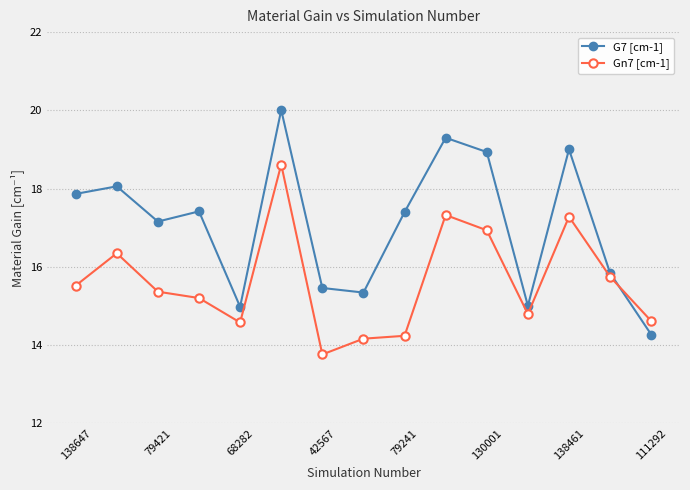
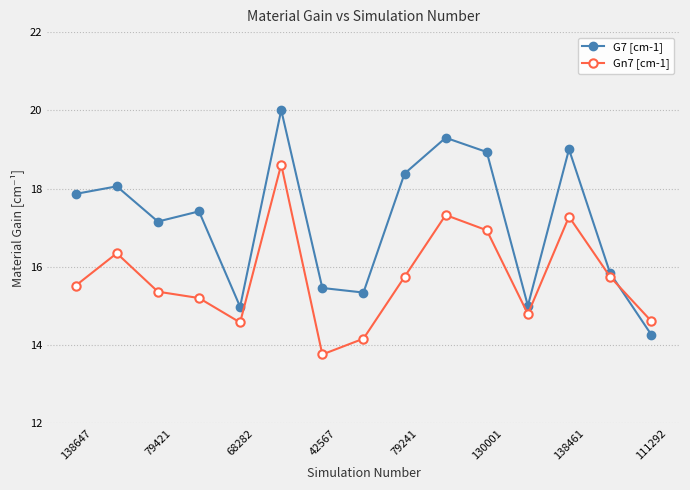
  {
    "G7 [cm-1]": {
      "138647": 17.9,
      "79421": 17.2,
      "68282": 15.0,
      "42567": 15.5,
-     "79241": 17.4,
+     "79241": 18.4,
      "130001": 18.9,
      "138461": 19.0,
      "111292": 14.3
    },
    "Gn7 [cm-1]": {
      "138647": 15.5,
      "79421": 15.4,
      "68282": 14.6,
      "42567": 13.8,
-     "79241": 14.2,
+     "79241": 15.7,
      "130001": 16.9,
      "138461": 17.3,
      "111292": 14.6
    }
  }
